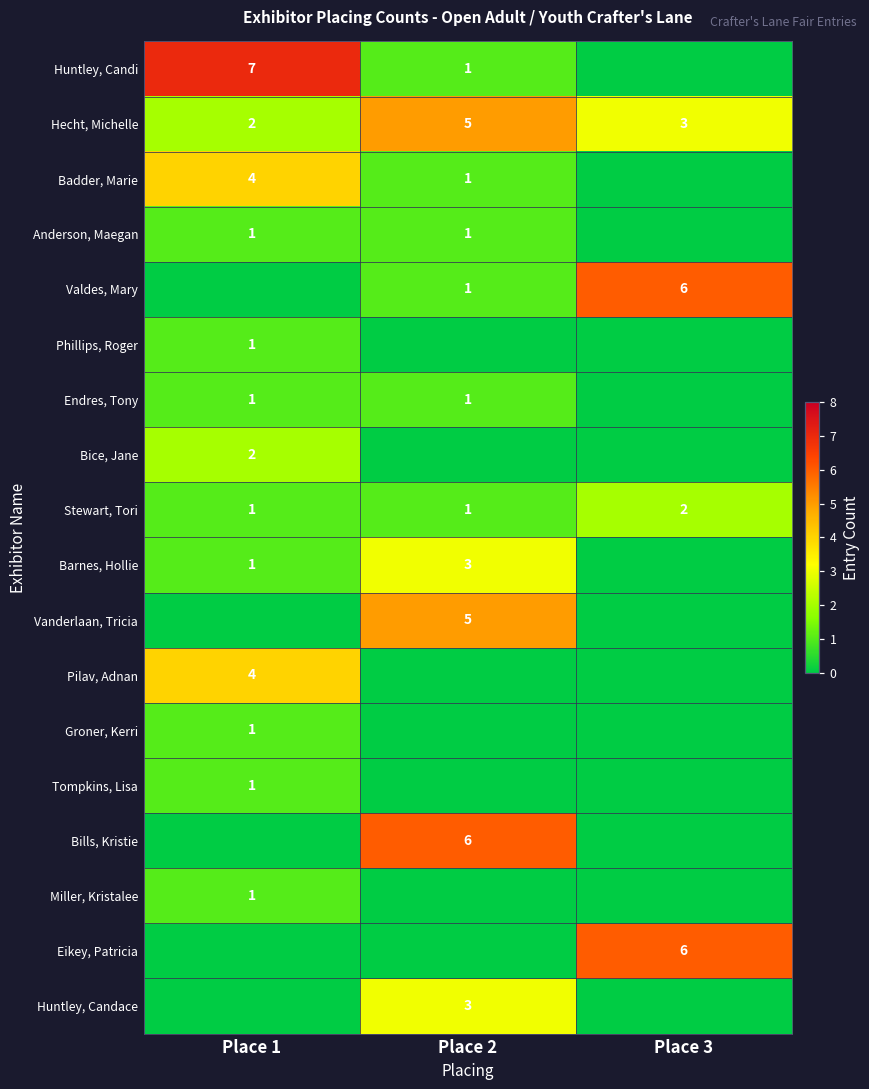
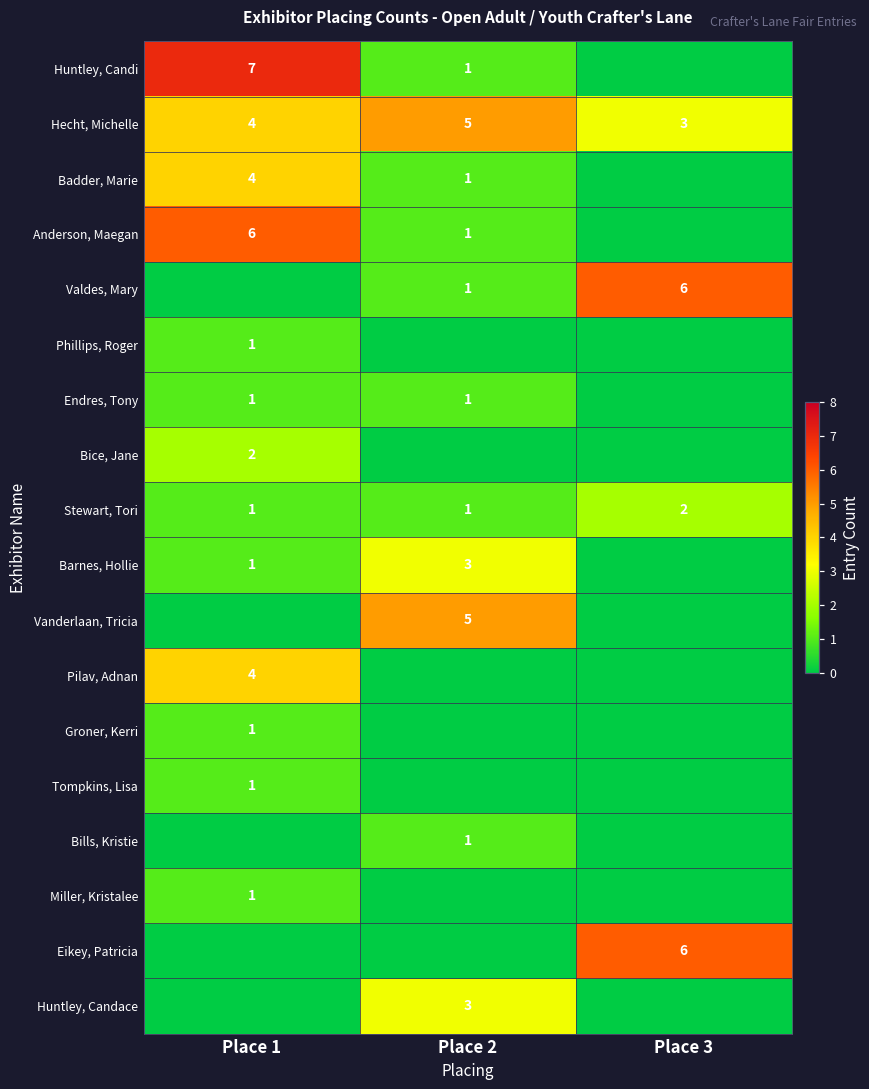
  {
    "Huntley, Candi": {
      "Place 1": 7,
      "Place 2": 1
    },
    "Hecht, Michelle": {
-     "Place 1": 2,
+     "Place 1": 4,
      "Place 2": 5,
      "Place 3": 3
    },
    "Badder, Marie": {
      "Place 1": 4,
      "Place 2": 1
    },
    "Anderson, Maegan": {
-     "Place 1": 1,
+     "Place 1": 6,
      "Place 2": 1
    },
    "Valdes, Mary": {
      "Place 2": 1,
      "Place 3": 6
    },
    "Phillips, Roger": {
      "Place 1": 1
    },
    "Endres, Tony": {
      "Place 1": 1,
      "Place 2": 1
    },
    "Bice, Jane": {
      "Place 1": 2
    },
    "Stewart, Tori": {
      "Place 1": 1,
      "Place 2": 1,
      "Place 3": 2
    },
    "Barnes, Hollie": {
      "Place 1": 1,
      "Place 2": 3
    },
    "Vanderlaan, Tricia": {
      "Place 2": 5
    },
    "Pilav, Adnan": {
      "Place 1": 4
    },
    "Groner, Kerri": {
      "Place 1": 1
    },
    "Tompkins, Lisa": {
      "Place 1": 1
    },
    "Bills, Kristie": {
-     "Place 2": 6
+     "Place 2": 1
    },
    "Miller, Kristalee": {
      "Place 1": 1
    },
    "Eikey, Patricia": {
      "Place 3": 6
    },
    "Huntley, Candace": {
      "Place 2": 3
    }
  }
